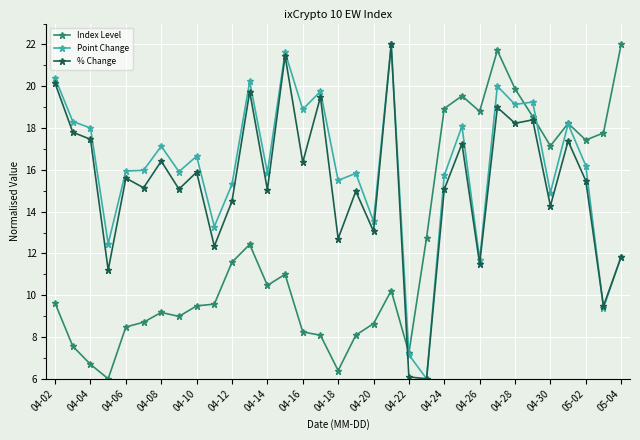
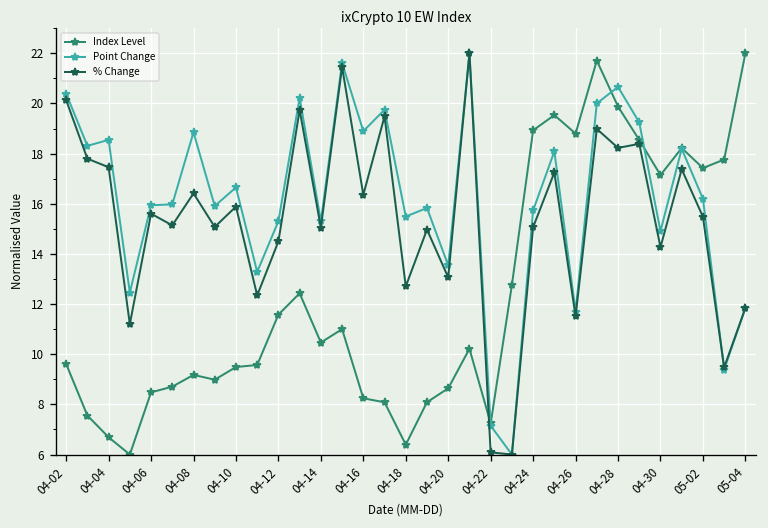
  {
    "Point Change": {
      "04-02": 20.4,
-     "04-04": 18.0,
+     "04-04": 18.5,
      "04-06": 15.9,
-     "04-08": 17.1,
+     "04-08": 18.9,
      "04-10": 16.7,
      "04-12": 15.3,
-     "04-14": 15.9,
+     "04-14": 15.3,
      "04-16": 18.9,
      "04-18": 15.5,
      "04-20": 13.5,
      "04-24": 15.7,
      "04-26": 11.7,
-     "04-28": 19.1,
+     "04-28": 20.7,
      "04-30": 14.9,
      "05-02": 16.2
    }
  }
